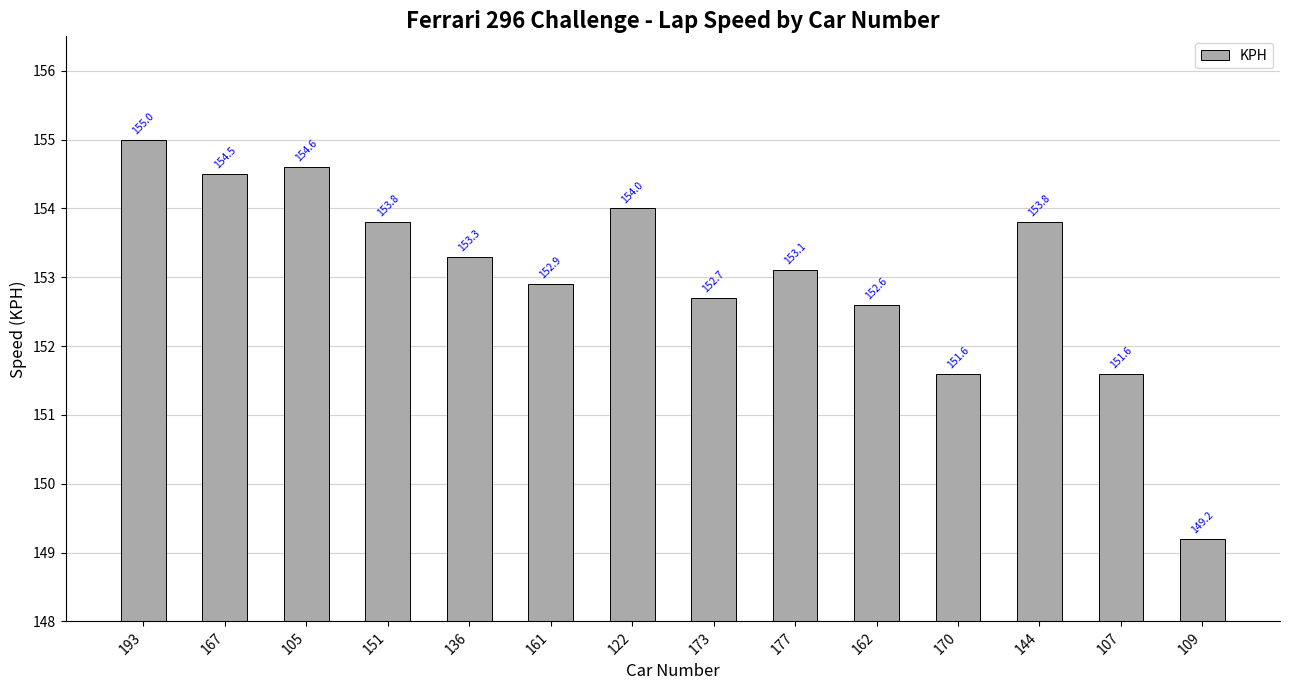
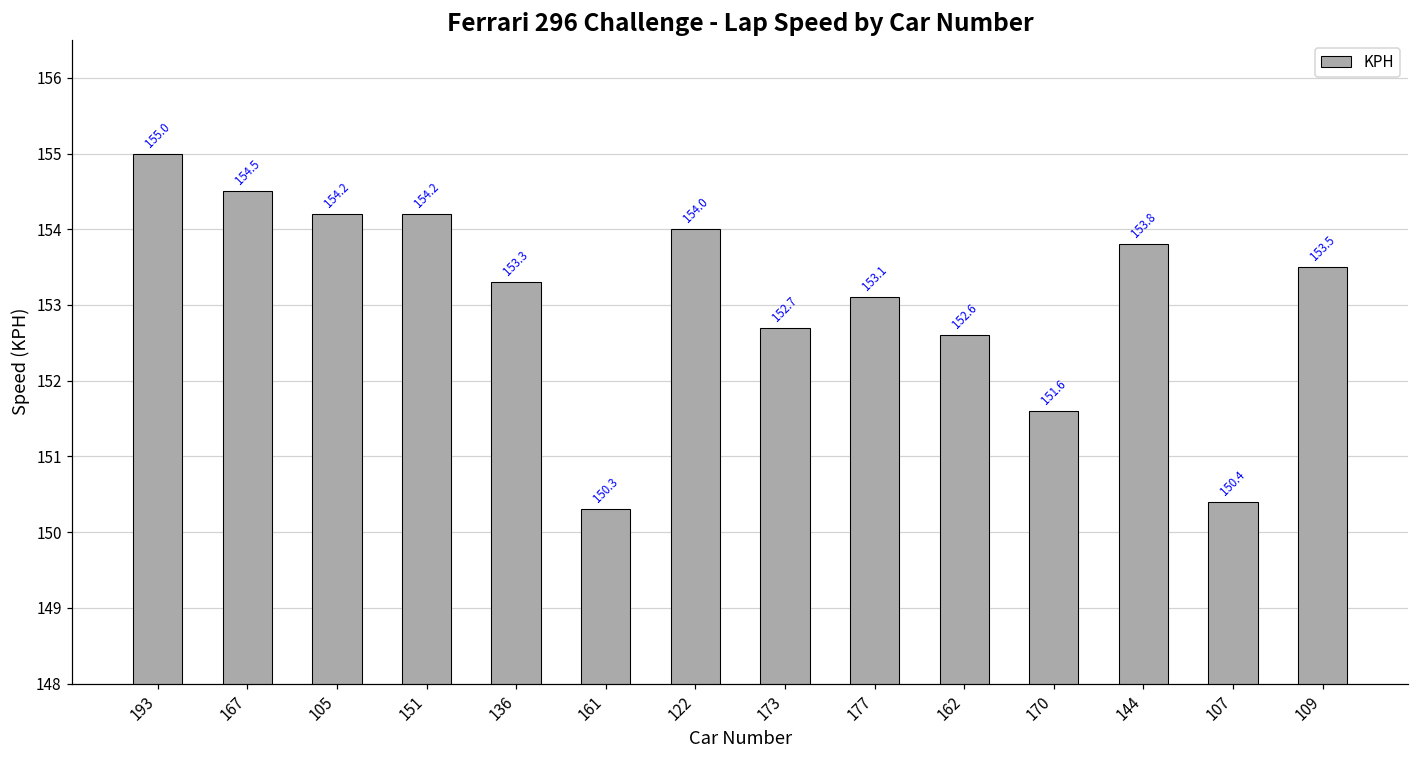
  {
    "193": 155.0,
    "167": 154.5,
-   "105": 154.6,
-   "151": 153.8,
+   "105": 154.2,
+   "151": 154.2,
    "136": 153.3,
-   "161": 152.9,
+   "161": 150.3,
    "122": 154.0,
    "173": 152.7,
    "177": 153.1,
    "162": 152.6,
    "170": 151.6,
    "144": 153.8,
-   "107": 151.6,
-   "109": 149.2
+   "107": 150.4,
+   "109": 153.5
  }
